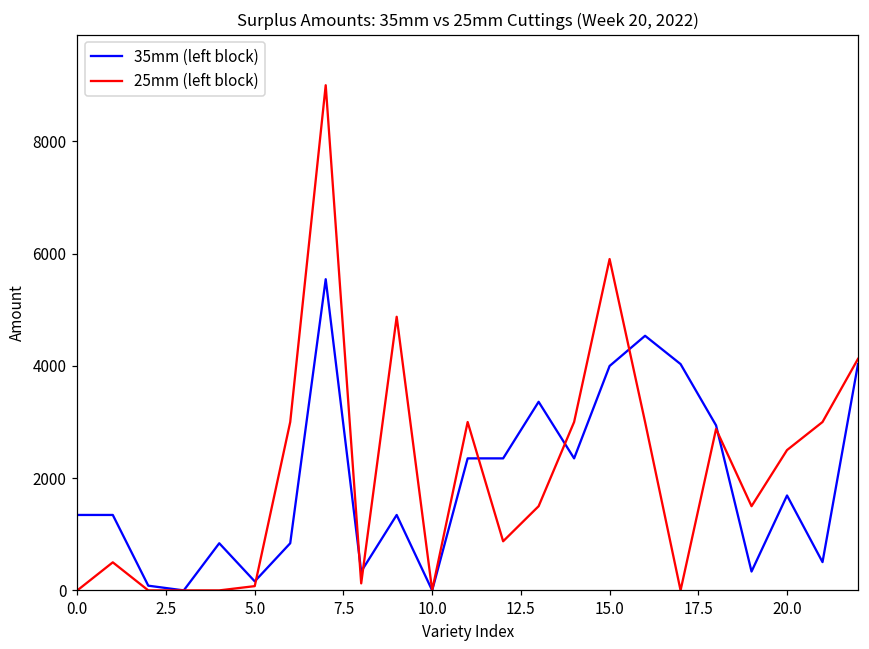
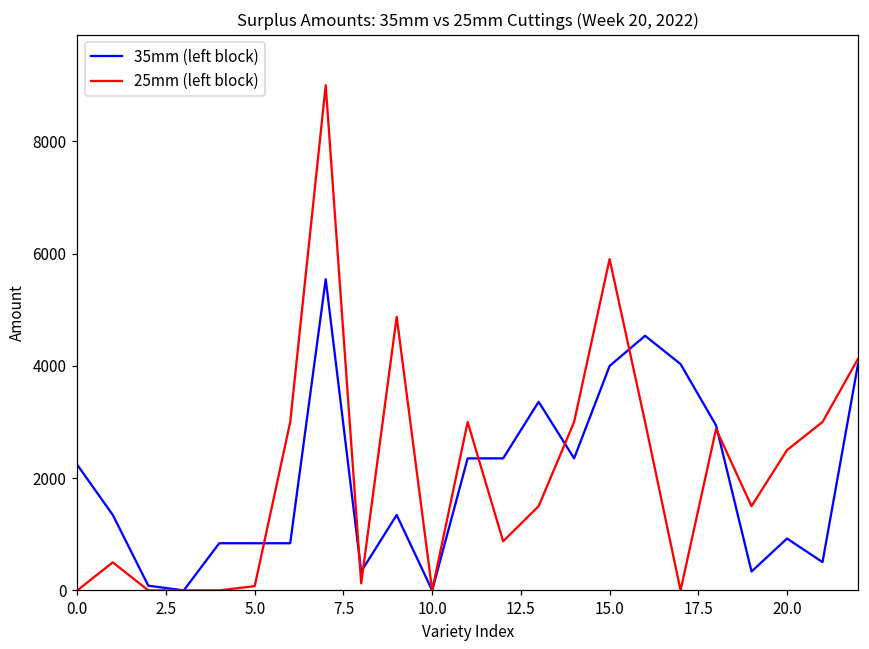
  {
    "35mm (left block)": {
-     "0.0": 1300,
-     "5.0": 200,
+     "0.0": 2200,
+     "5.0": 800,
      "15.0": 4000,
-     "20.0": 1700
+     "20.0": 900
    },
    "25mm (left block)": {
      "0.0": 0,
      "5.0": 100,
      "15.0": 5900,
      "20.0": 2500
    }
  }
